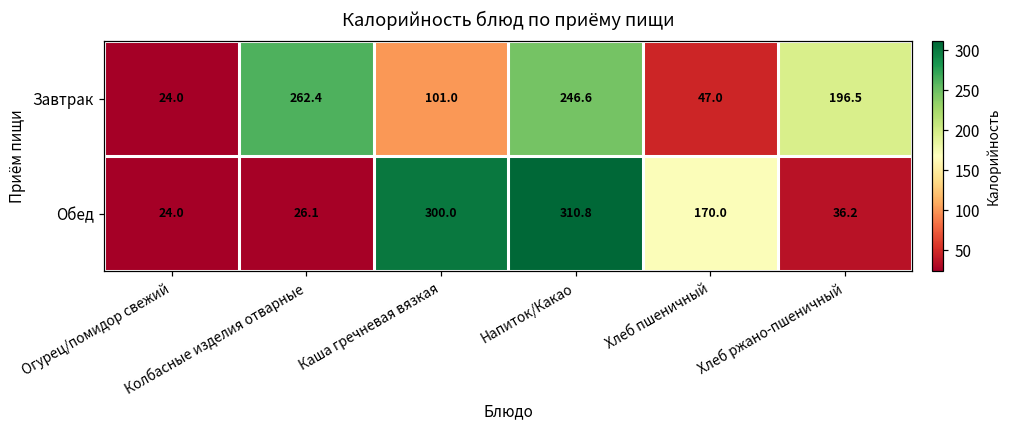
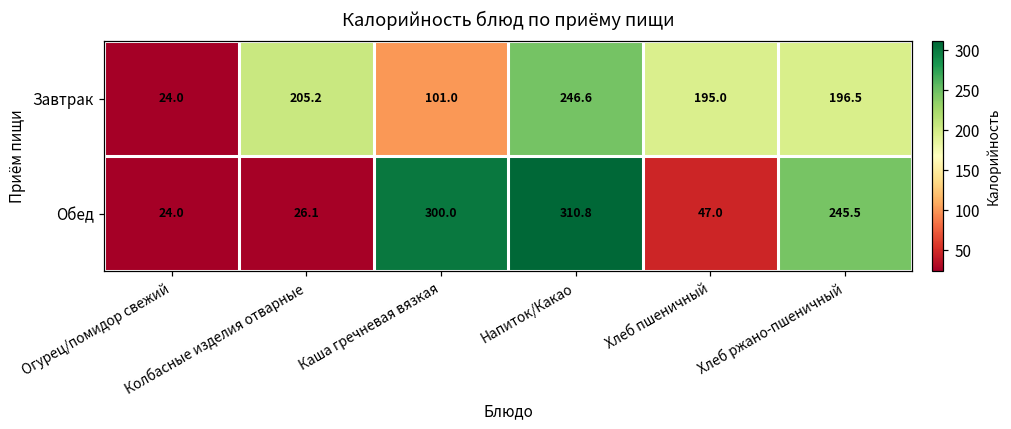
  {
    "Завтрак": {
      "Огурец/помидор свежий": 24.0,
-     "Колбасные изделия отварные": 262.4,
+     "Колбасные изделия отварные": 205.2,
      "Каша гречневая вязкая": 101.0,
      "Напиток/Какао": 246.6,
-     "Хлеб пшеничный": 47.0,
+     "Хлеб пшеничный": 195.0,
      "Хлеб ржано-пшеничный": 196.5
    },
    "Обед": {
      "Огурец/помидор свежий": 24.0,
      "Колбасные изделия отварные": 26.1,
      "Каша гречневая вязкая": 300.0,
      "Напиток/Какао": 310.8,
-     "Хлеб пшеничный": 170.0,
-     "Хлеб ржано-пшеничный": 36.2
+     "Хлеб пшеничный": 47.0,
+     "Хлеб ржано-пшеничный": 245.5
    }
  }
